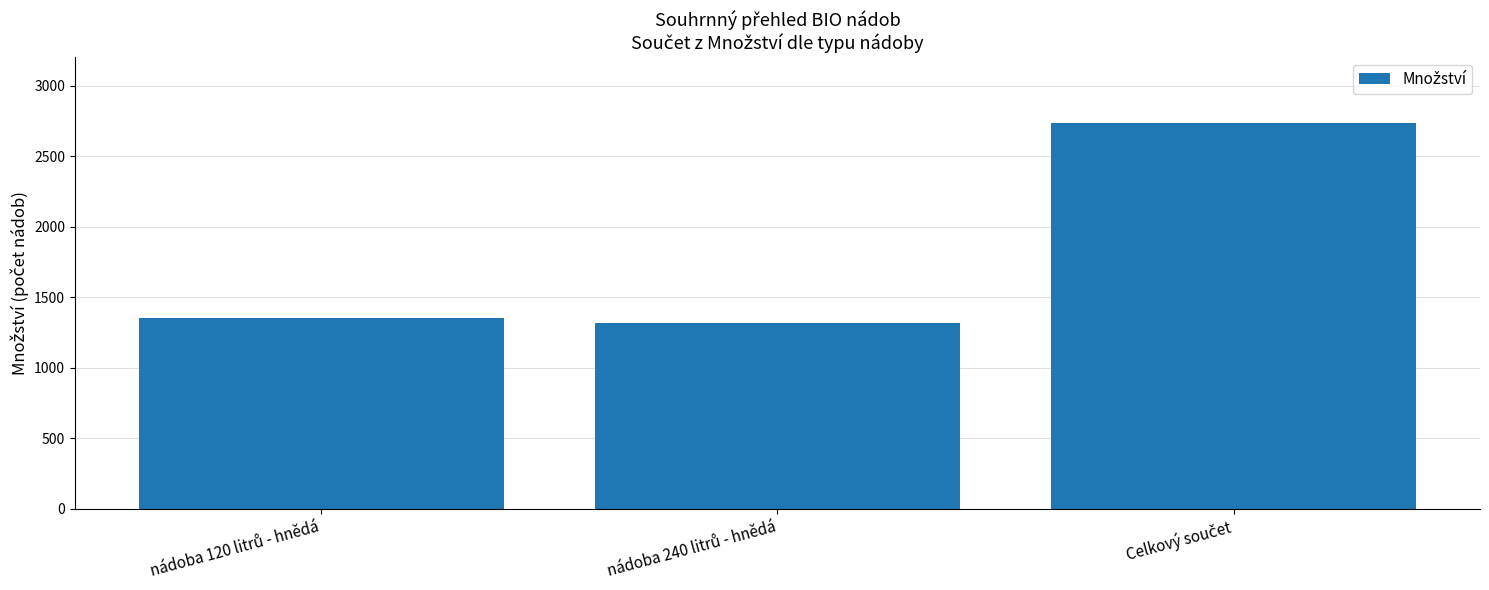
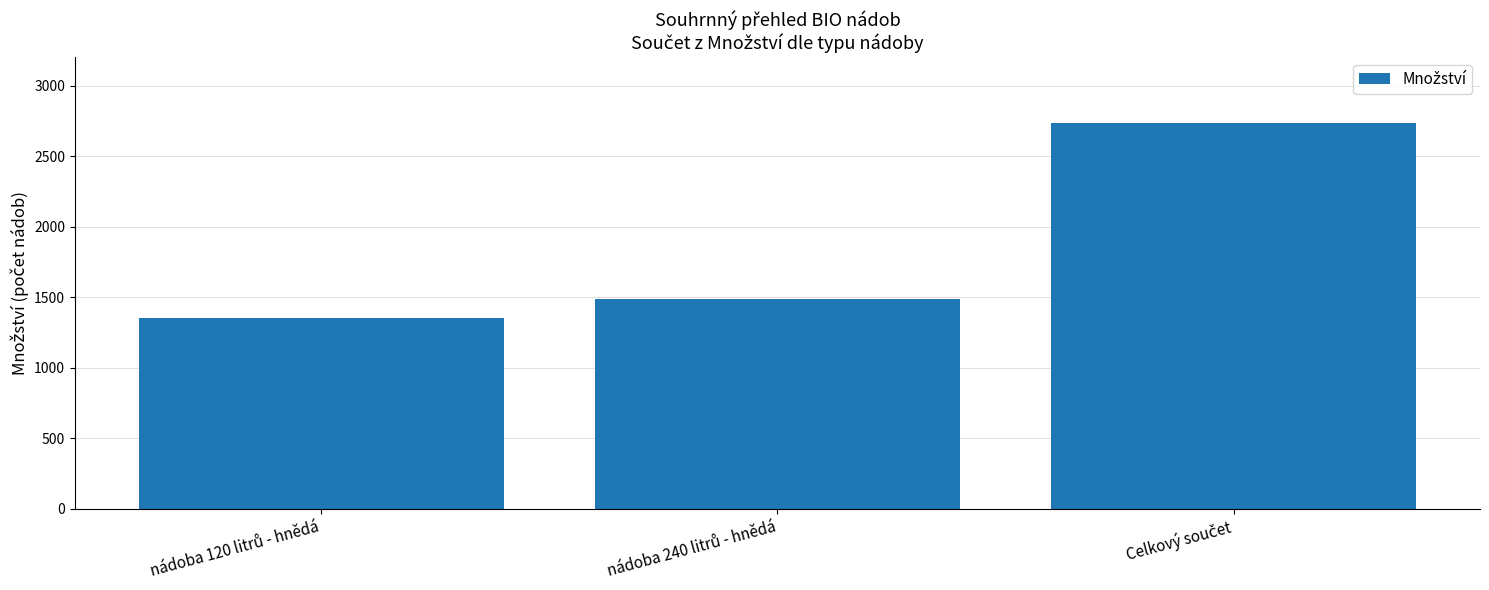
  {
    "nádoba 120 litrů - hnědá": 1350,
-   "nádoba 240 litrů - hnědá": 1320,
+   "nádoba 240 litrů - hnědá": 1490,
    "Celkový součet": 2730
  }
